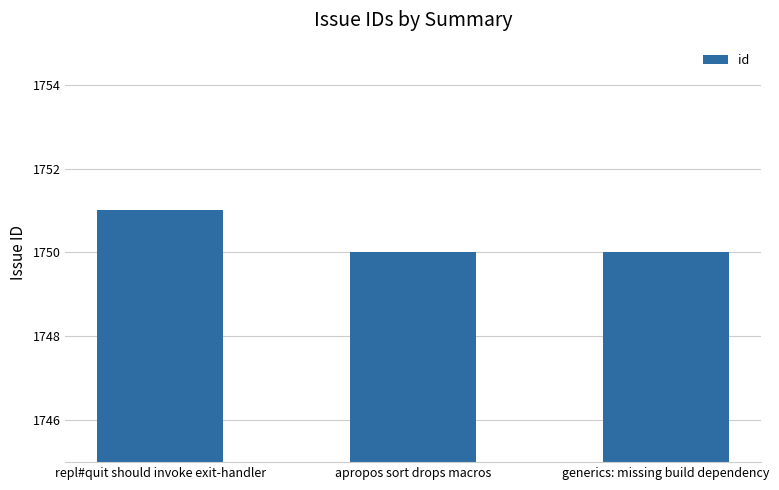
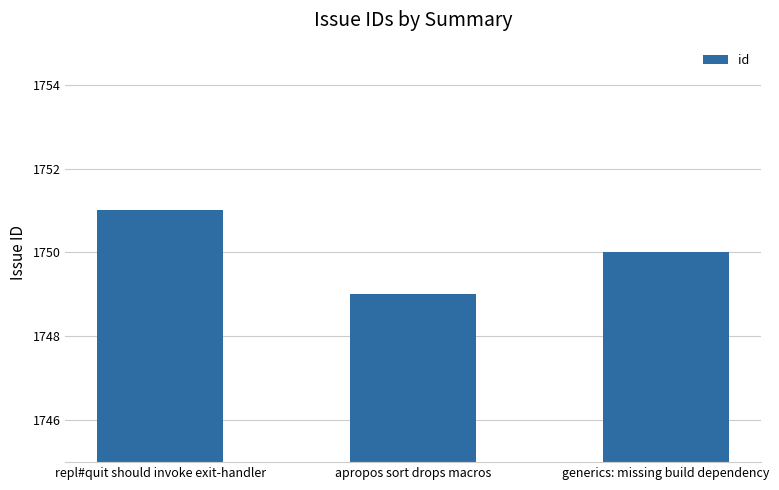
  {
    "repl#quit should invoke exit-handler": 1751,
-   "apropos sort drops macros": 1750,
+   "apropos sort drops macros": 1749,
    "generics: missing build dependency": 1750
  }
